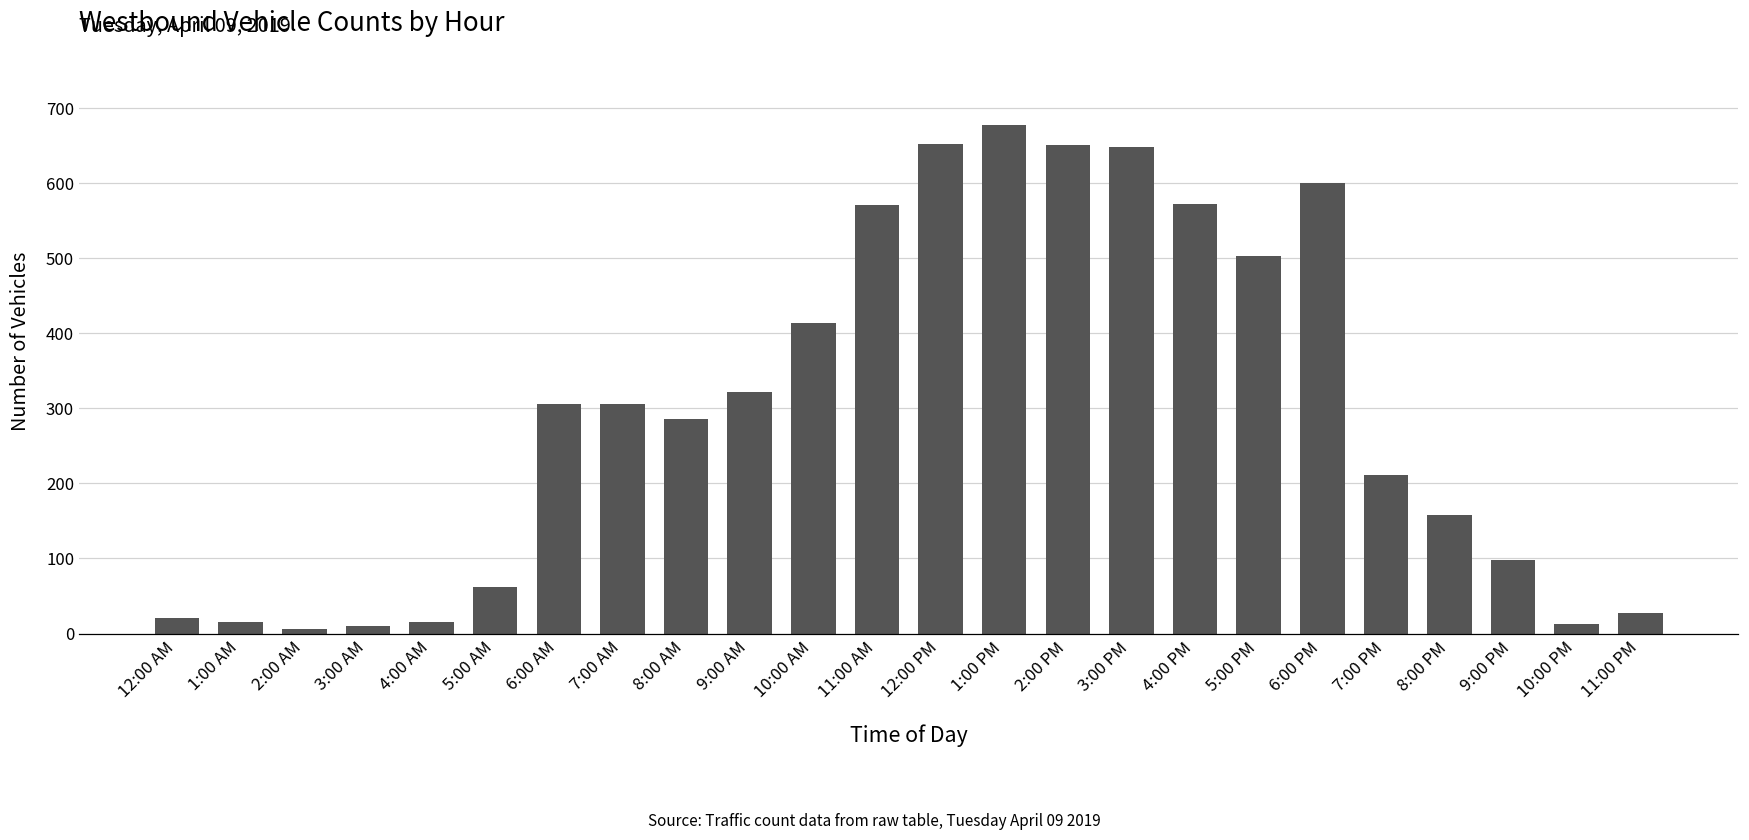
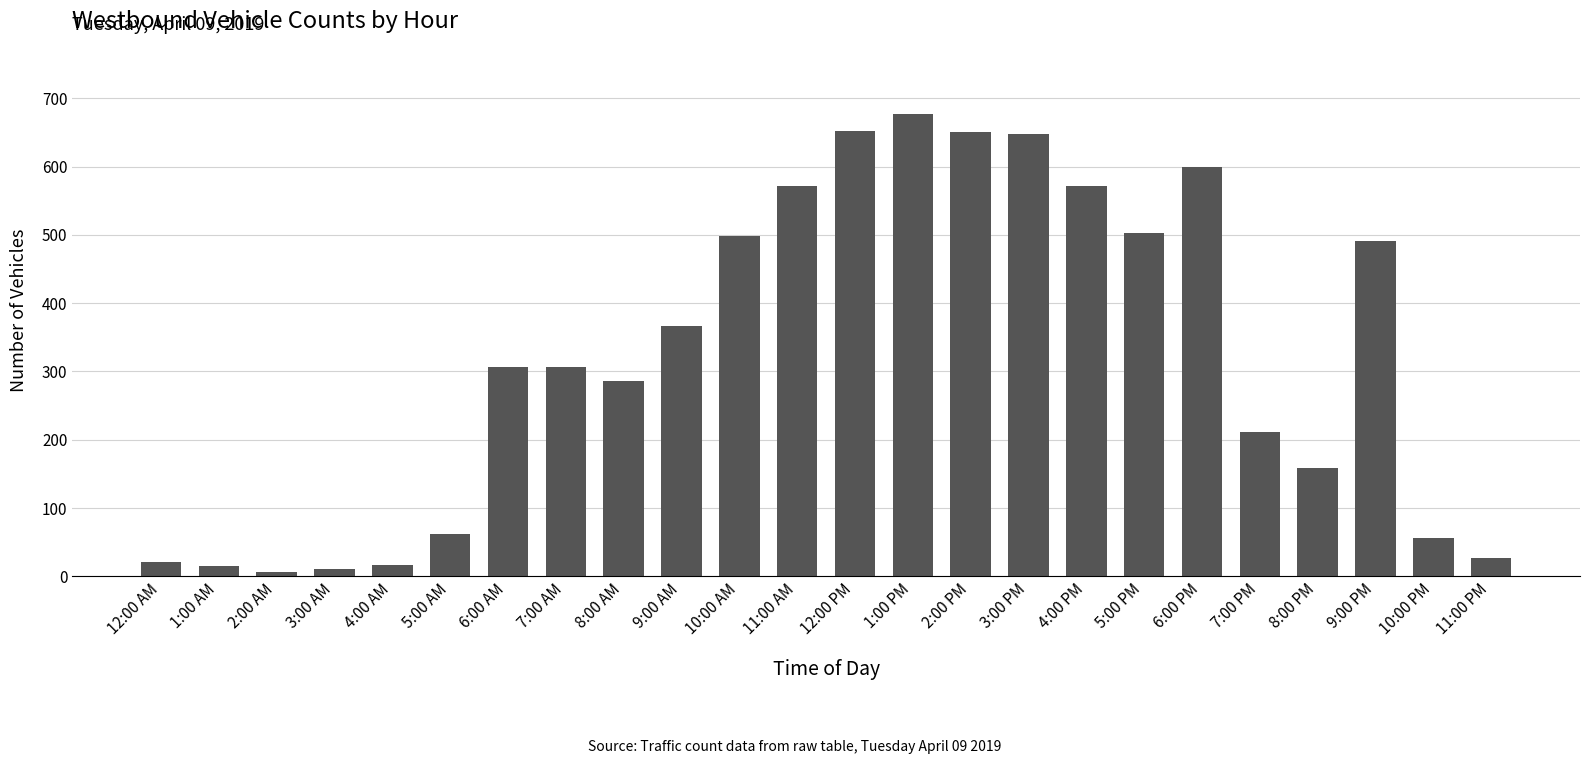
  {
    "12:00 AM": 20,
    "1:00 AM": 20,
    "2:00 AM": 10,
    "3:00 AM": 10,
    "4:00 AM": 20,
    "5:00 AM": 60,
    "6:00 AM": 310,
    "7:00 AM": 310,
    "8:00 AM": 290,
-   "9:00 AM": 320,
-   "10:00 AM": 410,
+   "9:00 AM": 370,
+   "10:00 AM": 500,
    "11:00 AM": 570,
    "12:00 PM": 650,
    "1:00 PM": 680,
    "2:00 PM": 650,
    "3:00 PM": 650,
    "4:00 PM": 570,
    "5:00 PM": 500,
    "6:00 PM": 600,
    "7:00 PM": 210,
    "8:00 PM": 160,
-   "9:00 PM": 100,
-   "10:00 PM": 10,
+   "9:00 PM": 490,
+   "10:00 PM": 60,
    "11:00 PM": 30
  }
